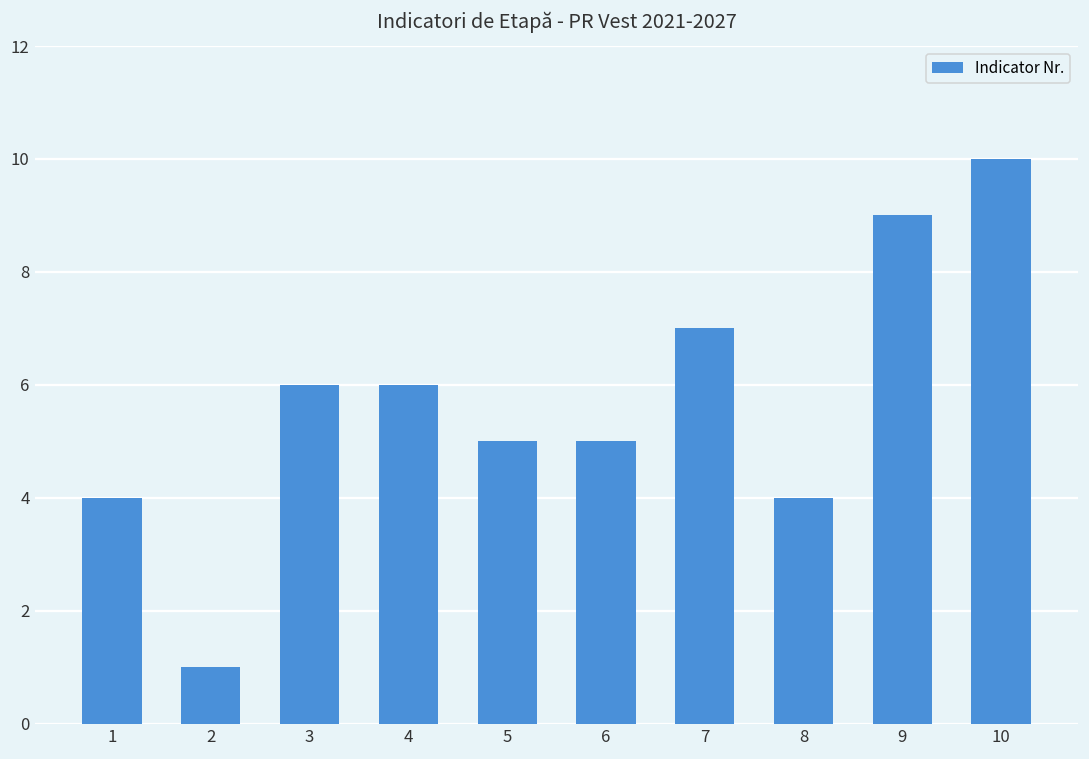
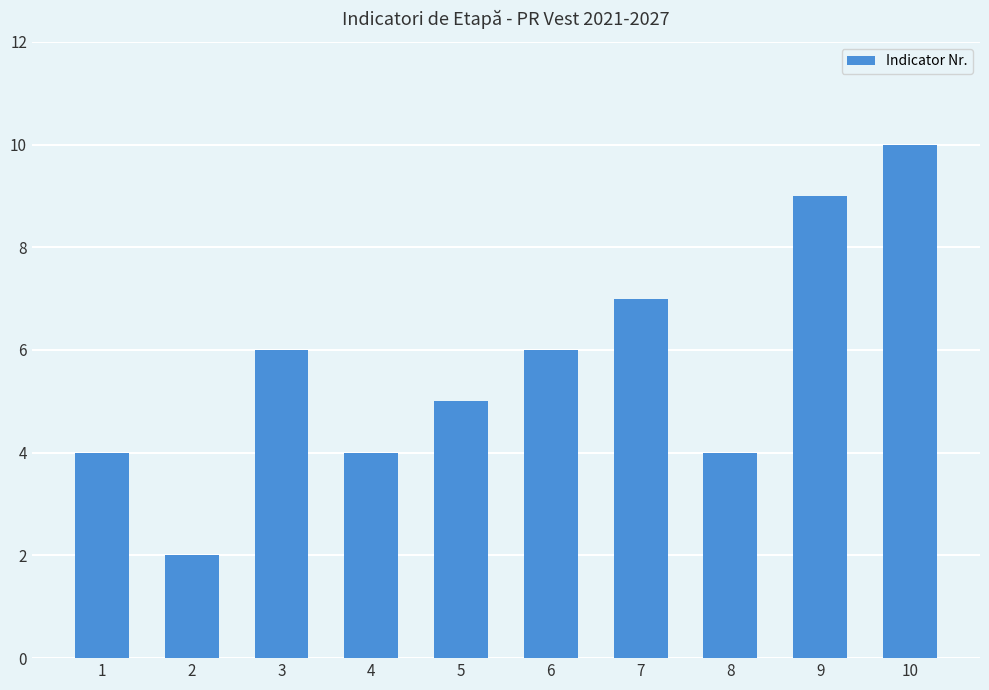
  {
    "1": 4,
-   "2": 1,
+   "2": 2,
    "3": 6,
-   "4": 6,
+   "4": 4,
    "5": 5,
-   "6": 5,
+   "6": 6,
    "7": 7,
    "8": 4,
    "9": 9,
    "10": 10
  }
